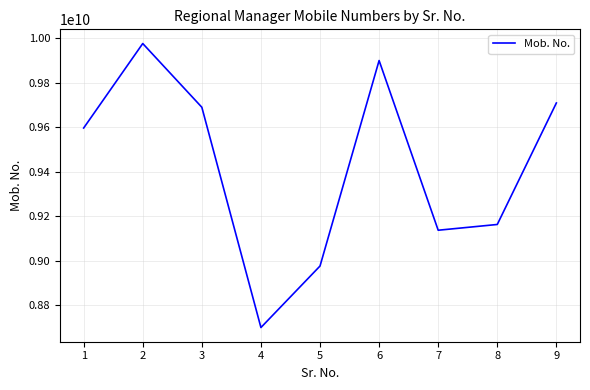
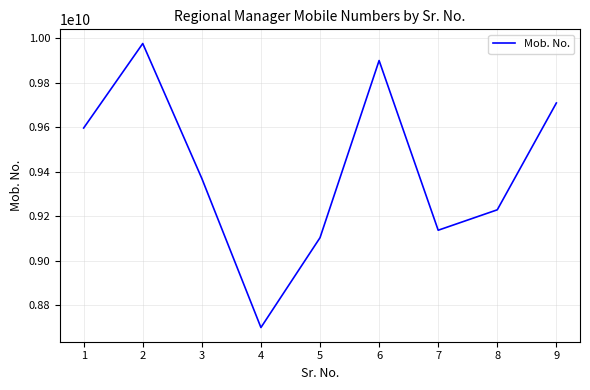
  {
    "1": 9600000000,
    "2": 9980000000,
-   "3": 9690000000,
+   "3": 9370000000,
    "4": 8700000000,
-   "5": 8980000000,
+   "5": 9100000000,
    "6": 9900000000,
    "7": 9140000000,
-   "8": 9160000000,
+   "8": 9230000000,
    "9": 9710000000
  }
